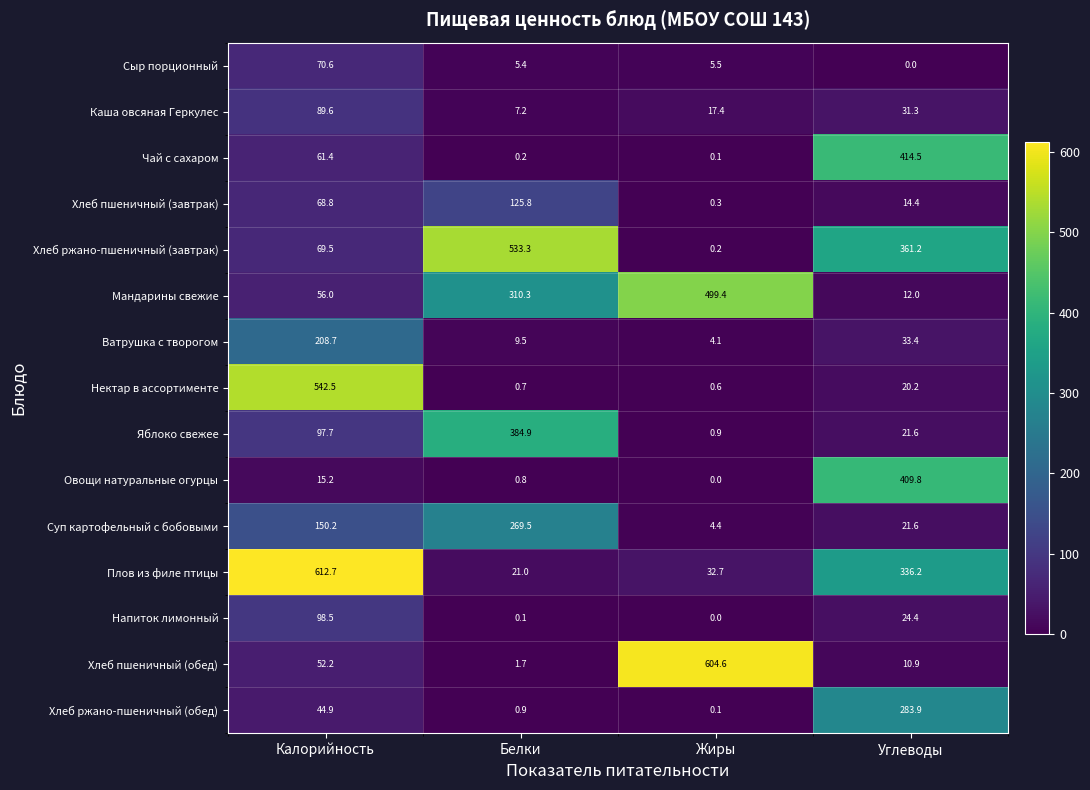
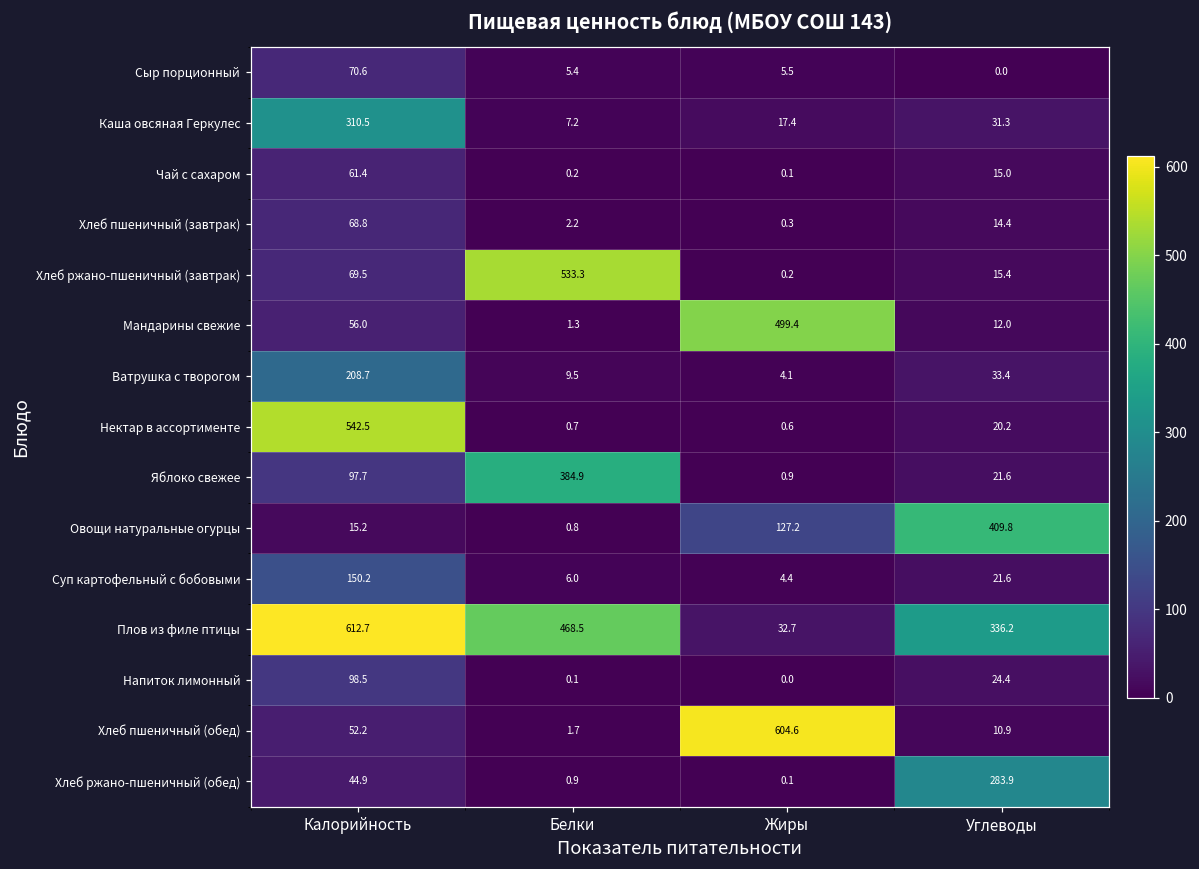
  {
    "Сыр порционный": {
      "Калорийность": 70.6,
      "Белки": 5.4,
      "Жиры": 5.5,
      "Углеводы": 0.0
    },
    "Каша овсяная Геркулес": {
-     "Калорийность": 89.6,
+     "Калорийность": 310.5,
      "Белки": 7.2,
      "Жиры": 17.4,
      "Углеводы": 31.3
    },
    "Чай с сахаром": {
      "Калорийность": 61.4,
      "Белки": 0.2,
      "Жиры": 0.1,
-     "Углеводы": 414.5
+     "Углеводы": 15.0
    },
    "Хлеб пшеничный (завтрак)": {
      "Калорийность": 68.8,
-     "Белки": 125.8,
+     "Белки": 2.2,
      "Жиры": 0.3,
      "Углеводы": 14.4
    },
    "Хлеб ржано-пшеничный (завтрак)": {
      "Калорийность": 69.5,
      "Белки": 533.3,
      "Жиры": 0.2,
-     "Углеводы": 361.2
+     "Углеводы": 15.4
    },
    "Мандарины свежие": {
      "Калорийность": 56.0,
-     "Белки": 310.3,
+     "Белки": 1.3,
      "Жиры": 499.4,
      "Углеводы": 12.0
    },
    "Ватрушка с творогом": {
      "Калорийность": 208.7,
      "Белки": 9.5,
      "Жиры": 4.1,
      "Углеводы": 33.4
    },
    "Нектар в ассортименте": {
      "Калорийность": 542.5,
      "Белки": 0.7,
      "Жиры": 0.6,
      "Углеводы": 20.2
    },
    "Яблоко свежее": {
      "Калорийность": 97.7,
      "Белки": 384.9,
      "Жиры": 0.9,
      "Углеводы": 21.6
    },
    "Овощи натуральные огурцы": {
      "Калорийность": 15.2,
      "Белки": 0.8,
-     "Жиры": 0.0,
+     "Жиры": 127.2,
      "Углеводы": 409.8
    },
    "Суп картофельный с бобовыми": {
      "Калорийность": 150.2,
-     "Белки": 269.5,
+     "Белки": 6.0,
      "Жиры": 4.4,
      "Углеводы": 21.6
    },
    "Плов из филе птицы": {
      "Калорийность": 612.7,
-     "Белки": 21.0,
+     "Белки": 468.5,
      "Жиры": 32.7,
      "Углеводы": 336.2
    },
    "Напиток лимонный": {
      "Калорийность": 98.5,
      "Белки": 0.1,
      "Жиры": 0.0,
      "Углеводы": 24.4
    },
    "Хлеб пшеничный (обед)": {
      "Калорийность": 52.2,
      "Белки": 1.7,
      "Жиры": 604.6,
      "Углеводы": 10.9
    },
    "Хлеб ржано-пшеничный (обед)": {
      "Калорийность": 44.9,
      "Белки": 0.9,
      "Жиры": 0.1,
      "Углеводы": 283.9
    }
  }
